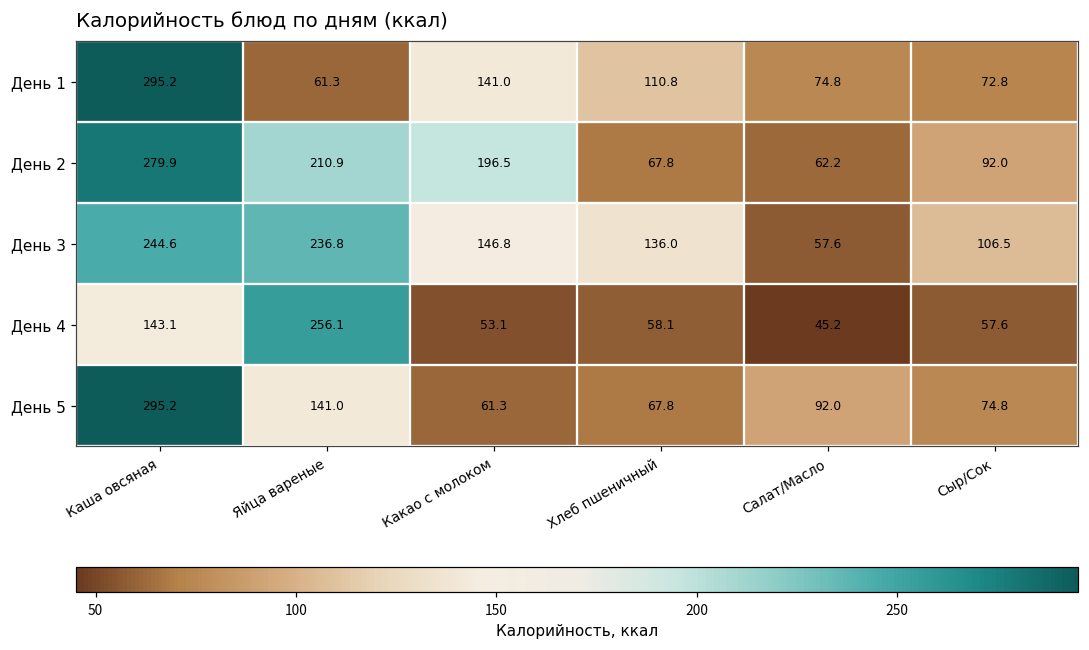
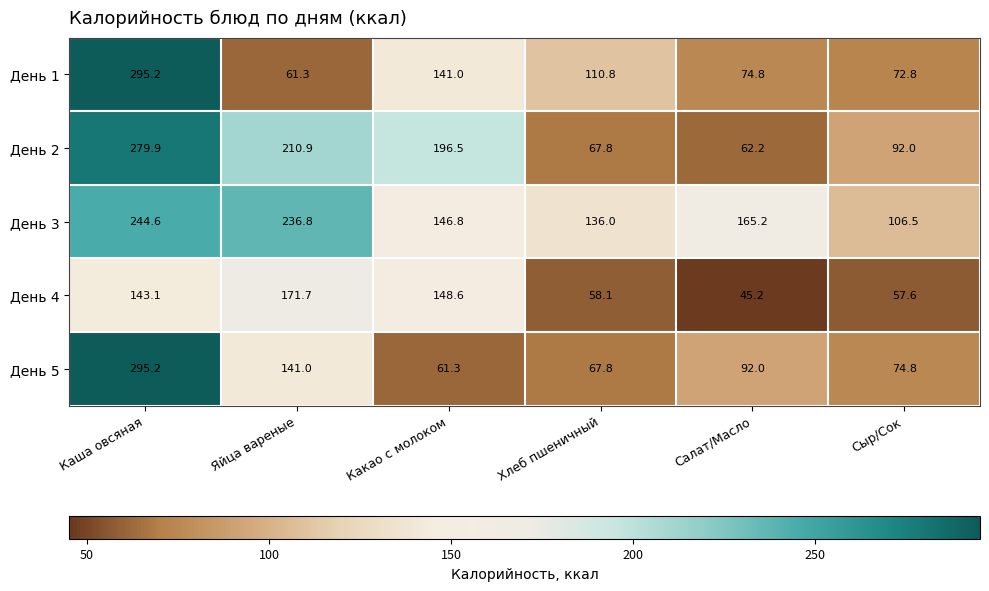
  {
    "День 1": {
      "Каша овсяная": 295.2,
      "Яйца вареные": 61.3,
      "Какао с молоком": 141.0,
      "Хлеб пшеничный": 110.8,
      "Салат/Масло": 74.8,
      "Сыр/Сок": 72.8
    },
    "День 2": {
      "Каша овсяная": 279.9,
      "Яйца вареные": 210.9,
      "Какао с молоком": 196.5,
      "Хлеб пшеничный": 67.8,
      "Салат/Масло": 62.2,
      "Сыр/Сок": 92.0
    },
    "День 3": {
      "Каша овсяная": 244.6,
      "Яйца вареные": 236.8,
      "Какао с молоком": 146.8,
      "Хлеб пшеничный": 136.0,
-     "Салат/Масло": 57.6,
+     "Салат/Масло": 165.2,
      "Сыр/Сок": 106.5
    },
    "День 4": {
      "Каша овсяная": 143.1,
-     "Яйца вареные": 256.1,
-     "Какао с молоком": 53.1,
+     "Яйца вареные": 171.7,
+     "Какао с молоком": 148.6,
      "Хлеб пшеничный": 58.1,
      "Салат/Масло": 45.2,
      "Сыр/Сок": 57.6
    },
    "День 5": {
      "Каша овсяная": 295.2,
      "Яйца вареные": 141.0,
      "Какао с молоком": 61.3,
      "Хлеб пшеничный": 67.8,
      "Салат/Масло": 92.0,
      "Сыр/Сок": 74.8
    }
  }
